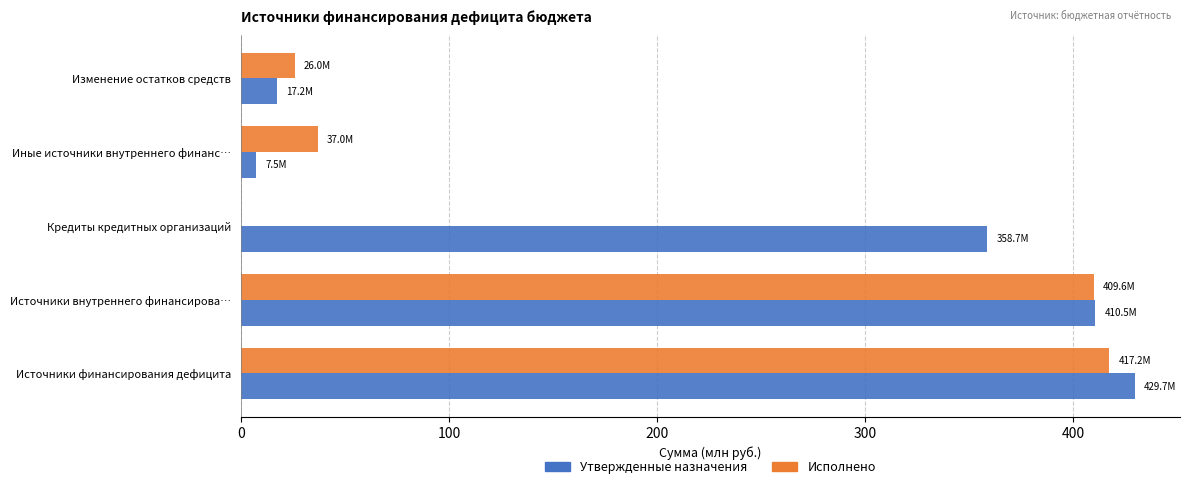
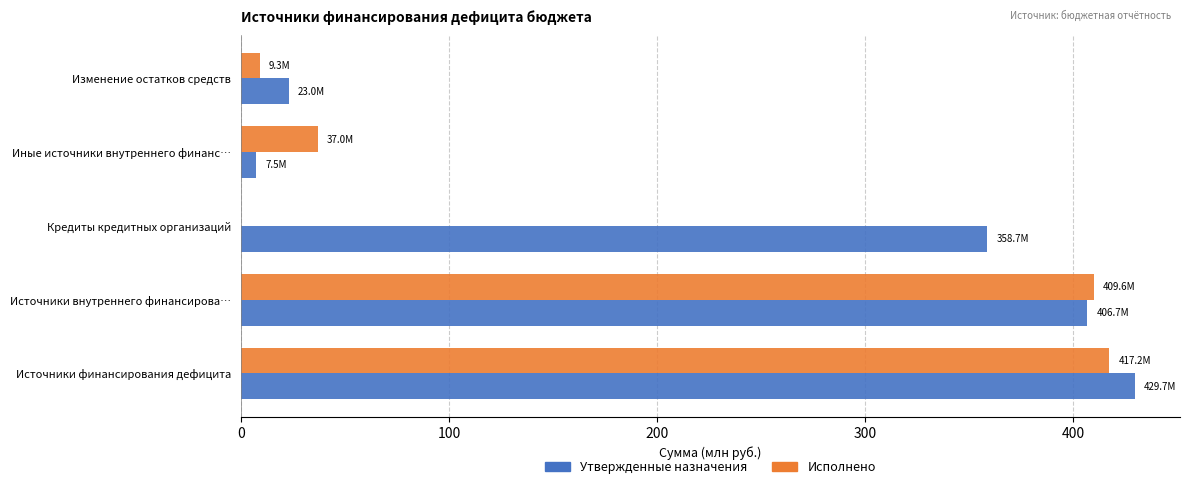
  {
    "Утвержденные назначения": {
-     "Изменение остатков средств": "17.2M",
+     "Изменение остатков средств": "23.0M",
      "Иные источники внутреннего финанс…": "7.5M",
      "Кредиты кредитных организаций": "358.7M",
-     "Источники внутреннего финансирова…": "410.5M",
+     "Источники внутреннего финансирова…": "406.7M",
      "Источники финансирования дефицита": "429.7M"
    },
    "Исполнено": {
-     "Изменение остатков средств": "26.0M",
+     "Изменение остатков средств": "9.3M",
      "Иные источники внутреннего финанс…": "37.0M",
      "Источники внутреннего финансирова…": "409.6M",
      "Источники финансирования дефицита": "417.2M"
    }
  }
